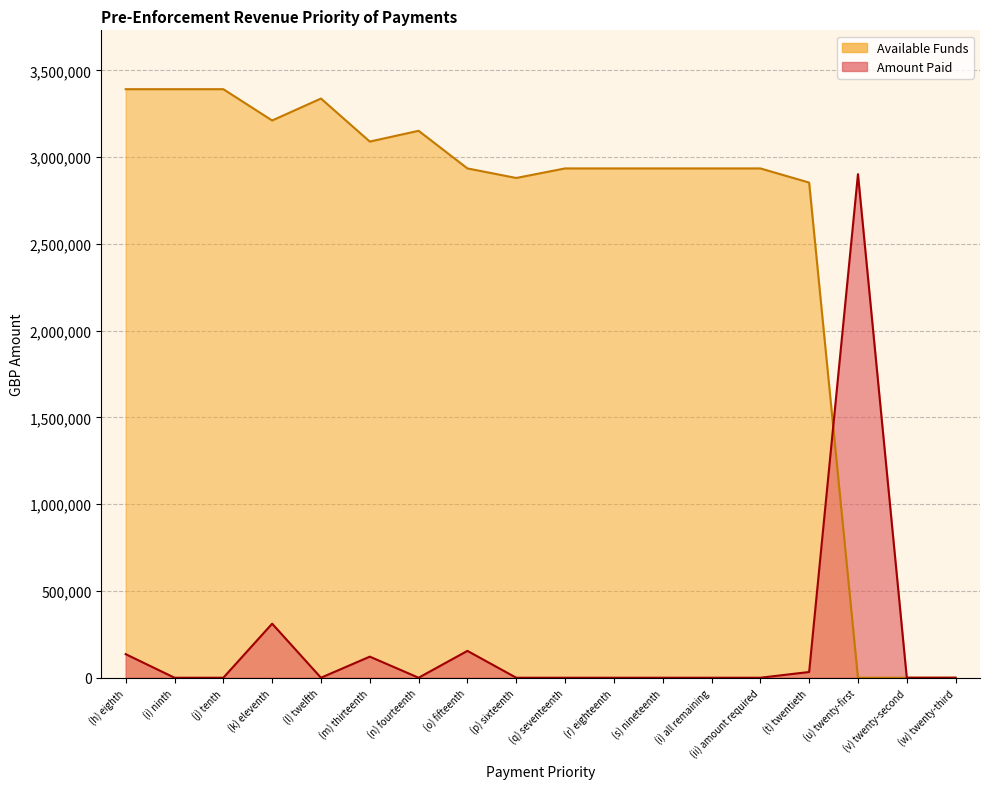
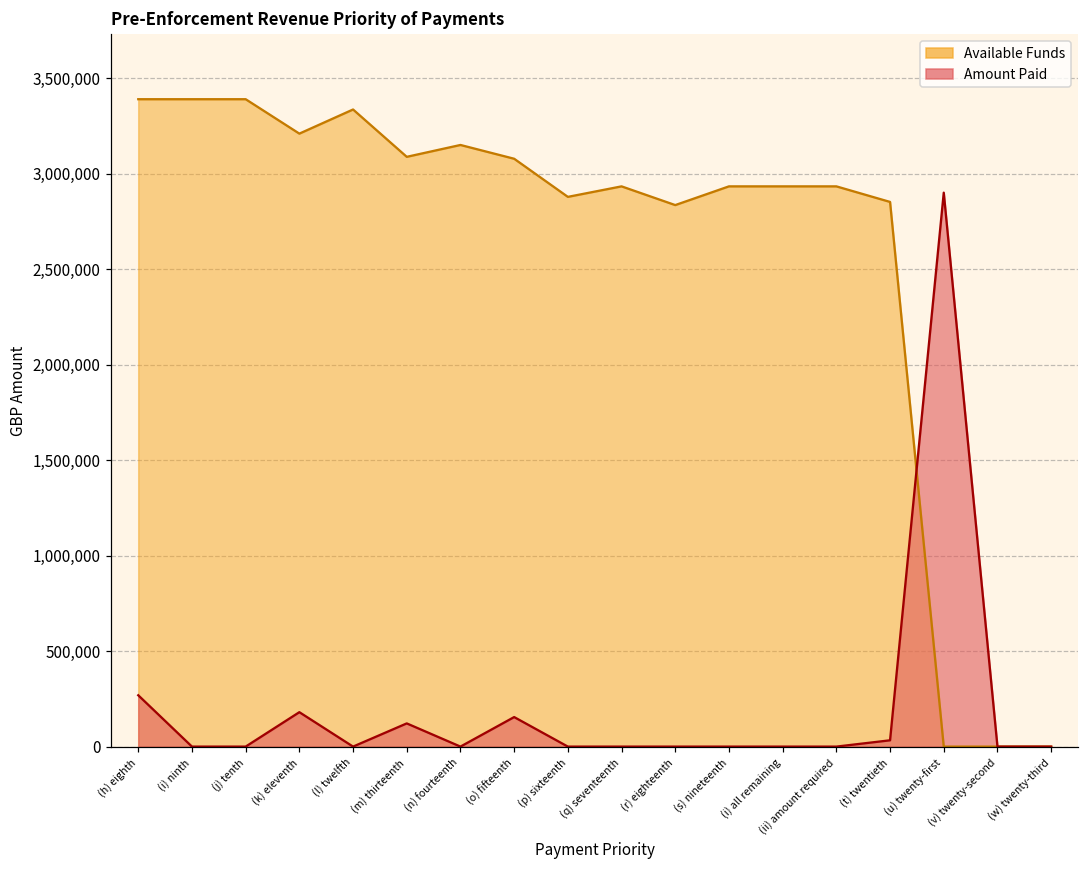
  {
    "Available Funds": {
      "(h) eighth": "3,390,000",
      "(i) ninth": "3,390,000",
      "(j) tenth": "3,390,000",
      "(k) eleventh": "3,210,000",
      "(l) twelfth": "3,340,000",
      "(m) thirteenth": "3,090,000",
      "(n) fourteenth": "3,150,000",
-     "(o) fifteenth": "2,930,000",
+     "(o) fifteenth": "3,080,000",
      "(p) sixteenth": "2,880,000",
      "(q) seventeenth": "2,930,000",
-     "(r) eighteenth": "2,930,000",
+     "(r) eighteenth": "2,840,000",
      "(s) nineteenth": "2,930,000",
      "(i) all remaining": "2,930,000",
      "(ii) amount required": "2,930,000",
      "(t) twentieth": "2,850,000",
      "(u) twenty-first": "0"
    },
    "Amount Paid": {
-     "(h) eighth": "140,000",
+     "(h) eighth": "270,000",
      "(i) ninth": "0",
      "(j) tenth": "0",
-     "(k) eleventh": "310,000",
+     "(k) eleventh": "180,000",
      "(l) twelfth": "0",
      "(m) thirteenth": "120,000",
      "(n) fourteenth": "0",
      "(o) fifteenth": "150,000",
      "(p) sixteenth": "0",
      "(q) seventeenth": "0",
      "(r) eighteenth": "0",
      "(s) nineteenth": "0",
      "(i) all remaining": "0",
      "(ii) amount required": "0",
      "(t) twentieth": "30,000",
      "(u) twenty-first": "2,900,000"
    }
  }
